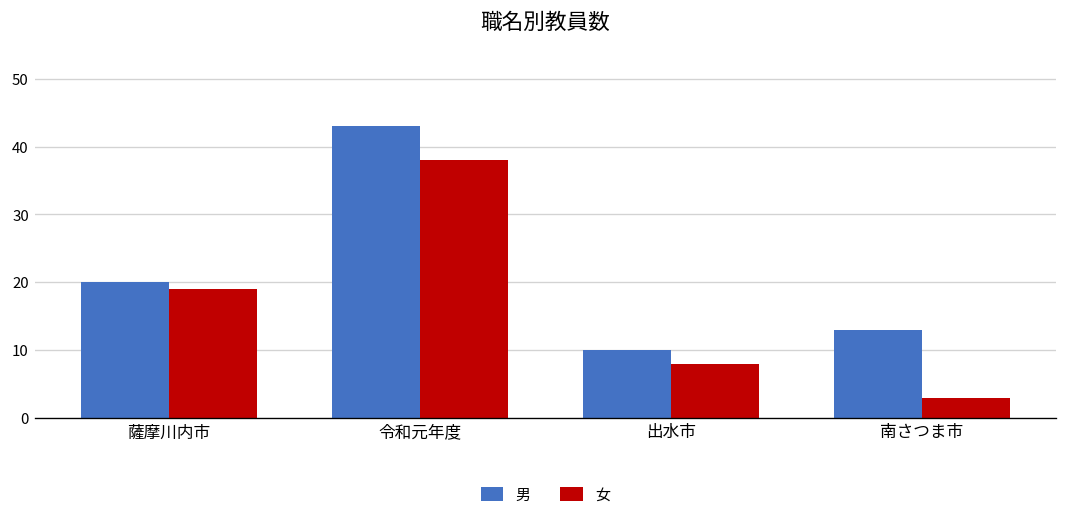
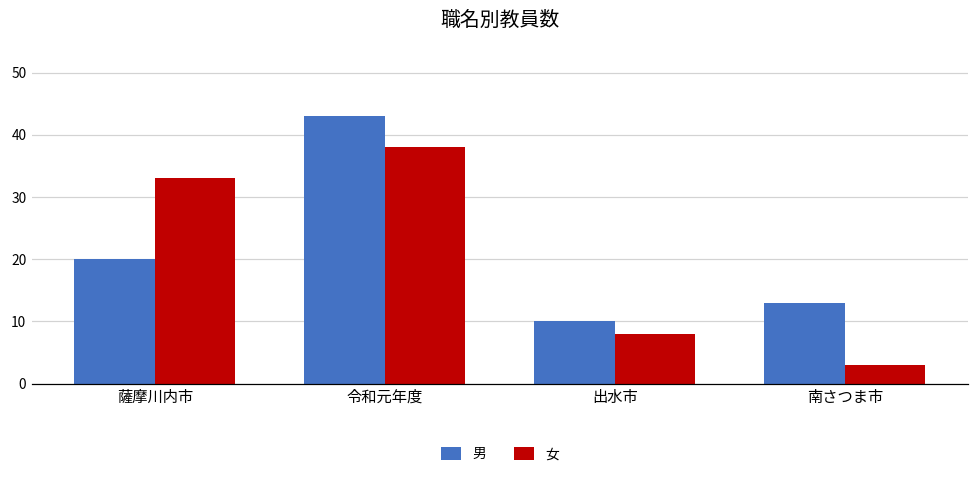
  {
    "男": {
      "薩摩川内市": 20,
      "令和元年度": 43,
      "出水市": 10,
      "南さつま市": 13
    },
    "女": {
-     "薩摩川内市": 19,
+     "薩摩川内市": 33,
      "令和元年度": 38,
      "出水市": 8,
      "南さつま市": 3
    }
  }
